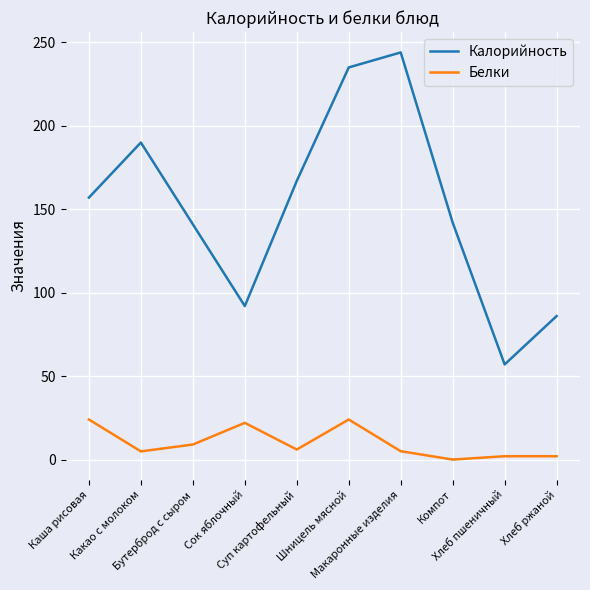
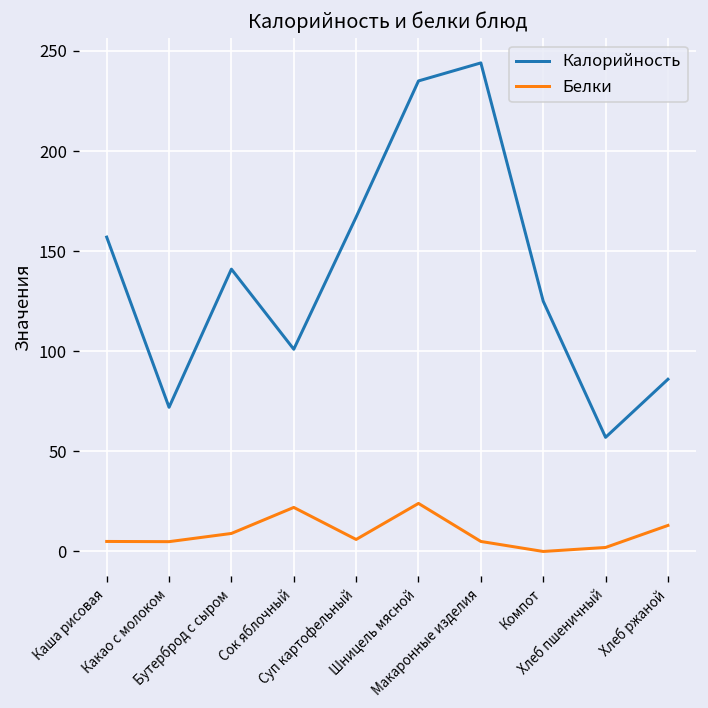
  {
    "Калорийность": {
      "Каша рисовая": 157,
-     "Какао с молоком": 190,
+     "Какао с молоком": 72,
      "Бутерброд с сыром": 141,
-     "Сок яблочный": 92,
+     "Сок яблочный": 101,
      "Суп картофельный": 167,
      "Шницель мясной": 235,
      "Макаронные изделия": 244,
-     "Компот": 142,
+     "Компот": 125,
      "Хлеб пшеничный": 57,
      "Хлеб ржаной": 86
    },
    "Белки": {
-     "Каша рисовая": 24,
+     "Каша рисовая": 5,
      "Какао с молоком": 5,
      "Бутерброд с сыром": 9,
      "Сок яблочный": 22,
      "Суп картофельный": 6,
      "Шницель мясной": 24,
      "Макаронные изделия": 5,
      "Компот": 0,
      "Хлеб пшеничный": 2,
-     "Хлеб ржаной": 2
+     "Хлеб ржаной": 13
    }
  }
